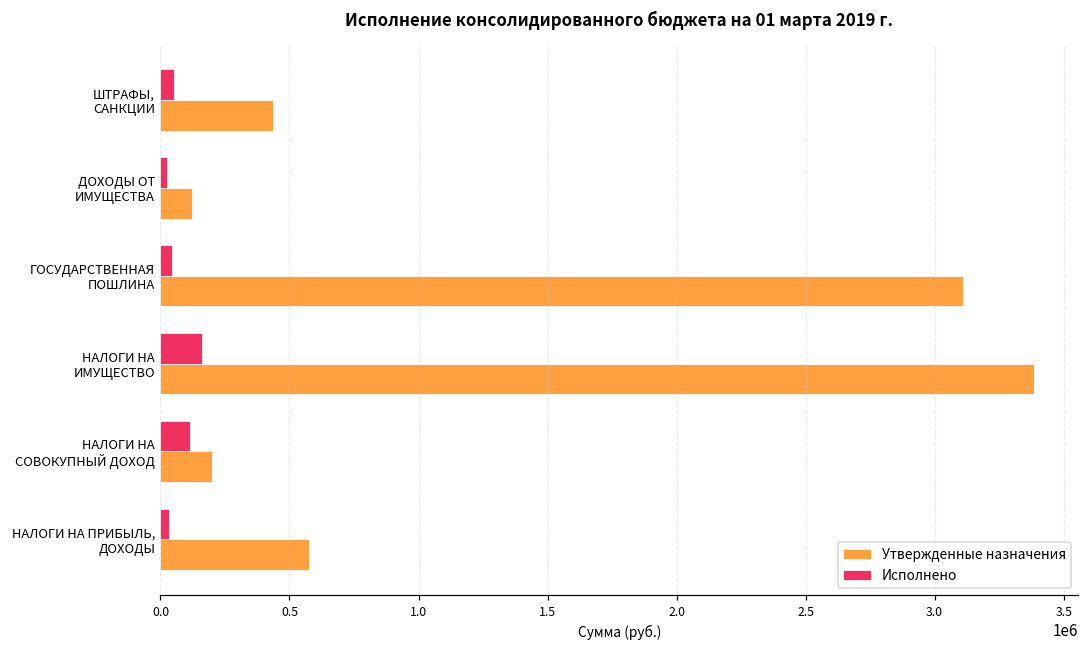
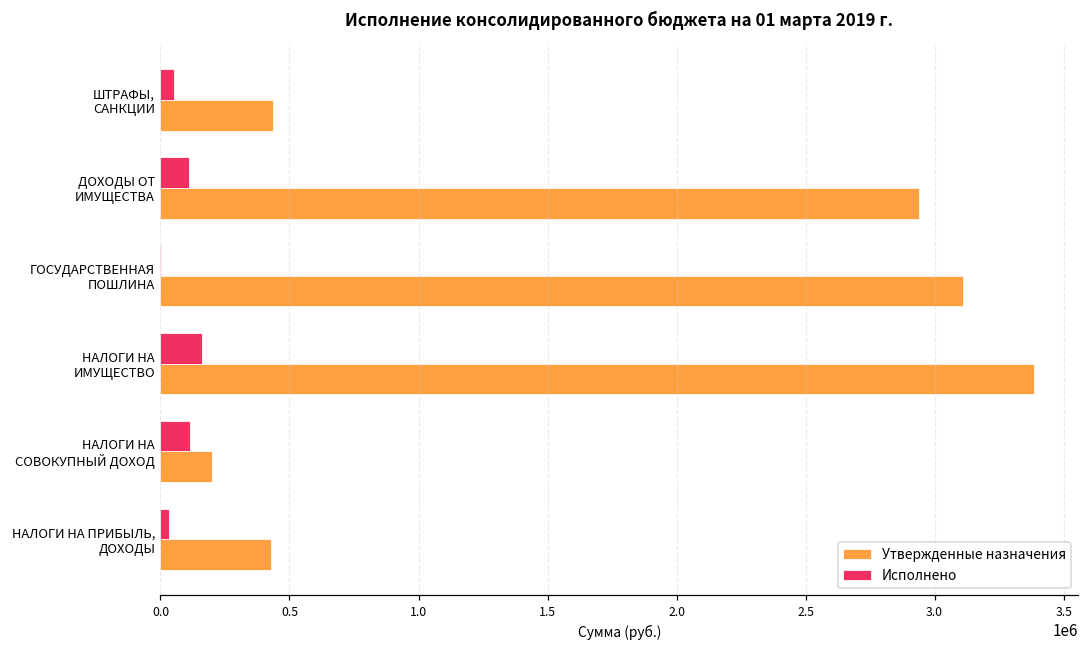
  {
    "Утвержденные назначения": {
      "ШТРАФЫ, САНКЦИИ": 430000,
-     "ДОХОДЫ ОТ ИМУЩЕСТВА": 120000,
+     "ДОХОДЫ ОТ ИМУЩЕСТВА": 2940000,
      "ГОСУДАРСТВЕННАЯ ПОШЛИНА": 3110000,
      "НАЛОГИ НА ИМУЩЕСТВО": 3390000,
      "НАЛОГИ НА СОВОКУПНЫЙ ДОХОД": 200000,
-     "НАЛОГИ НА ПРИБЫЛЬ, ДОХОДЫ": 580000
+     "НАЛОГИ НА ПРИБЫЛЬ, ДОХОДЫ": 430000
    },
    "Исполнено": {
      "ШТРАФЫ, САНКЦИИ": 50000,
-     "ДОХОДЫ ОТ ИМУЩЕСТВА": 20000,
-     "ГОСУДАРСТВЕННАЯ ПОШЛИНА": 40000,
+     "ДОХОДЫ ОТ ИМУЩЕСТВА": 110000,
+     "ГОСУДАРСТВЕННАЯ ПОШЛИНА": 0,
      "НАЛОГИ НА ИМУЩЕСТВО": 160000,
      "НАЛОГИ НА СОВОКУПНЫЙ ДОХОД": 110000,
      "НАЛОГИ НА ПРИБЫЛЬ, ДОХОДЫ": 30000
    }
  }
